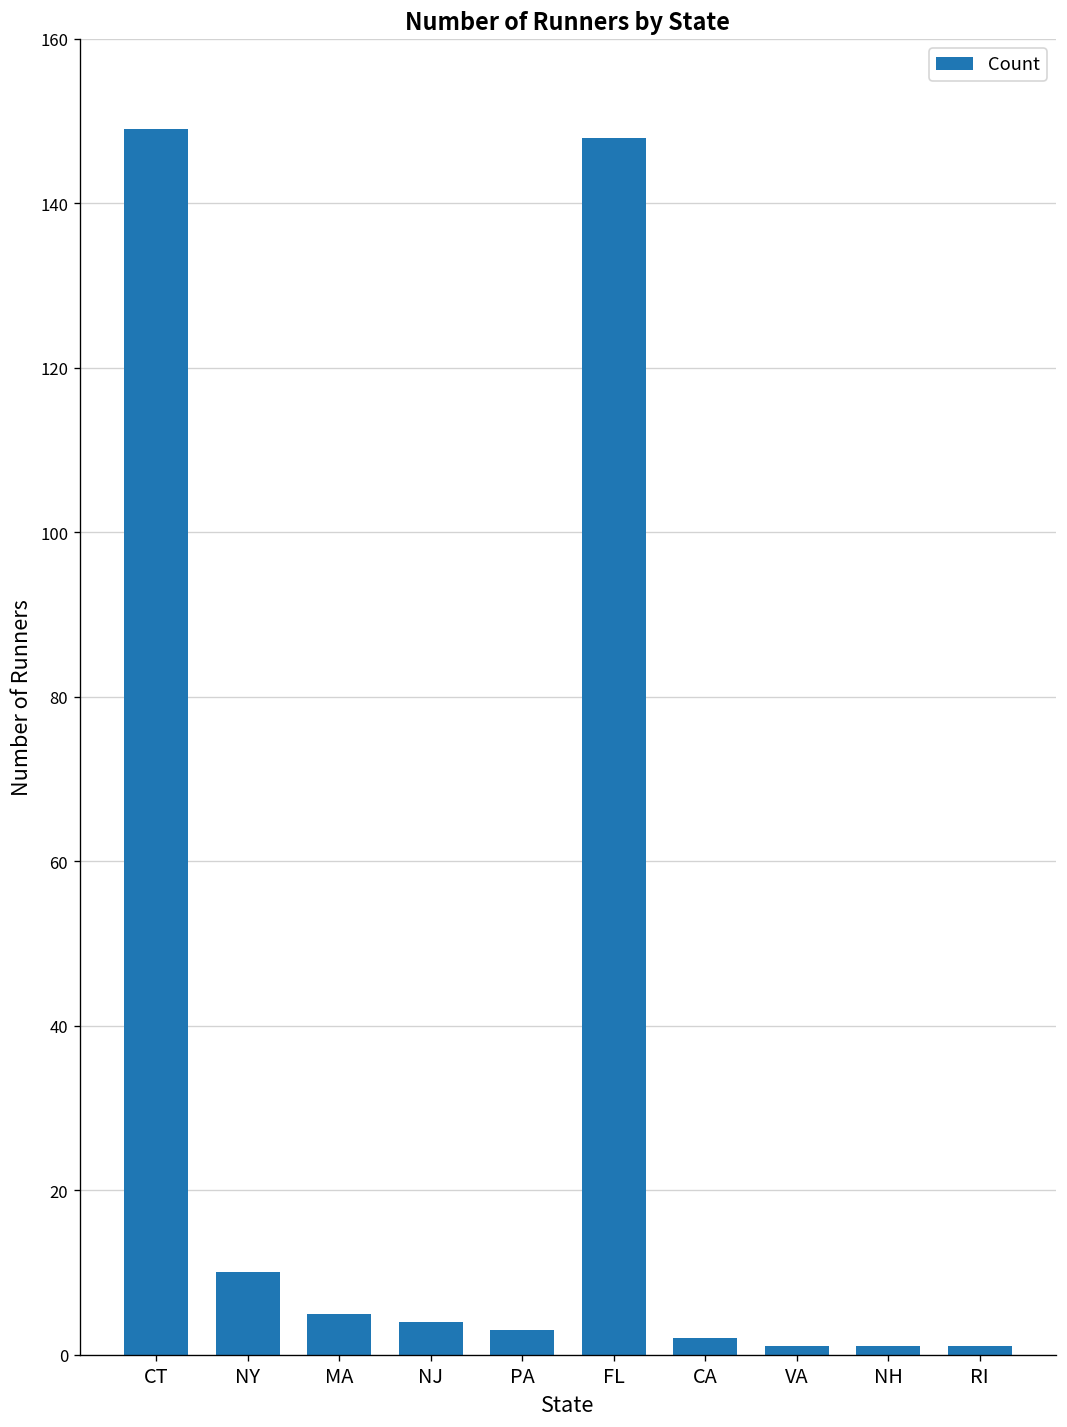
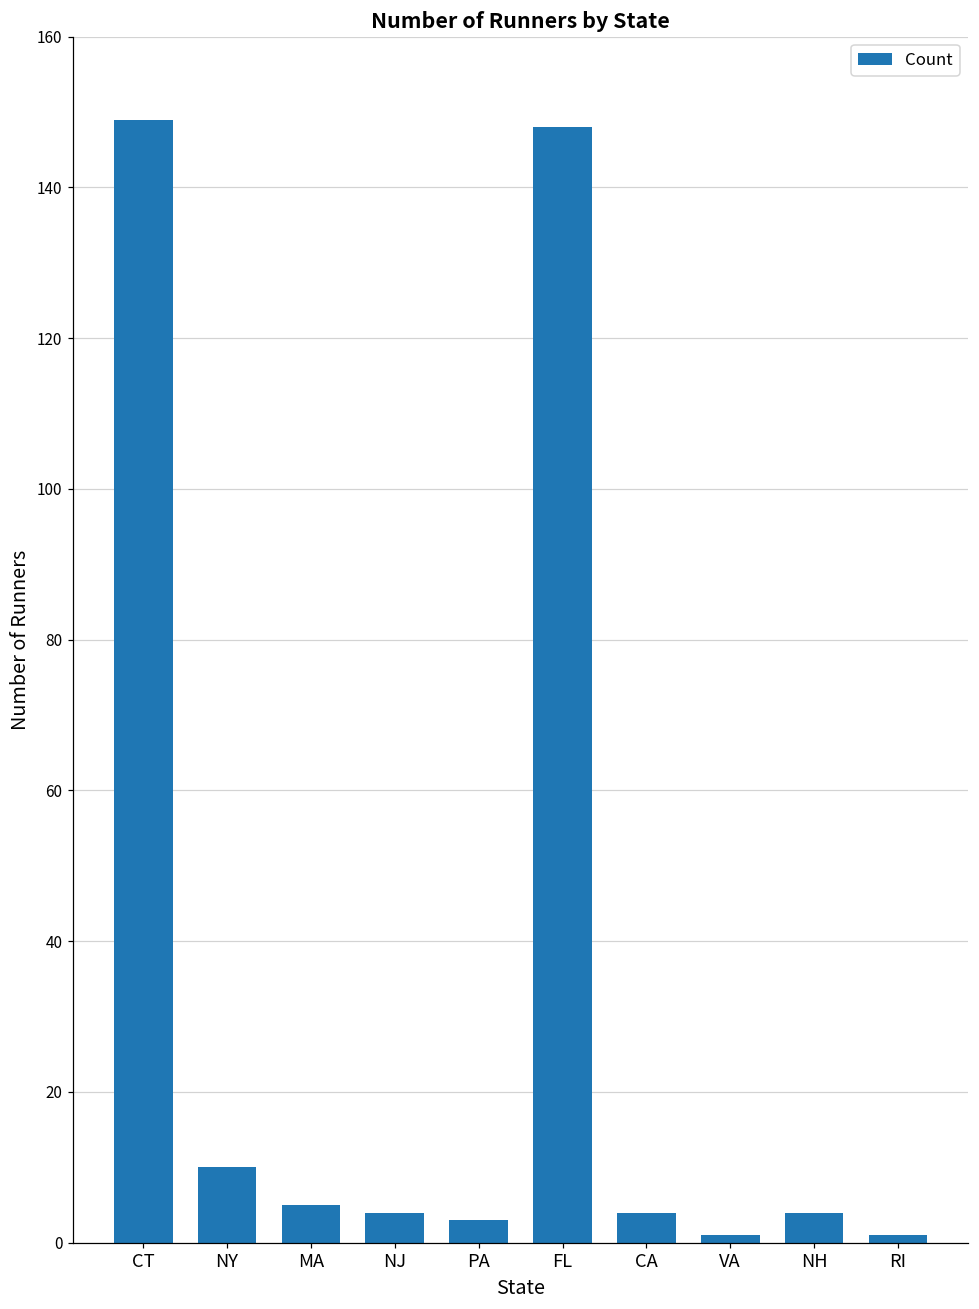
  {
    "CT": 149,
    "NY": 10,
    "MA": 5,
    "NJ": 4,
    "PA": 3,
    "FL": 148,
-   "CA": 2,
+   "CA": 4,
    "VA": 1,
-   "NH": 1,
+   "NH": 4,
    "RI": 1
  }
